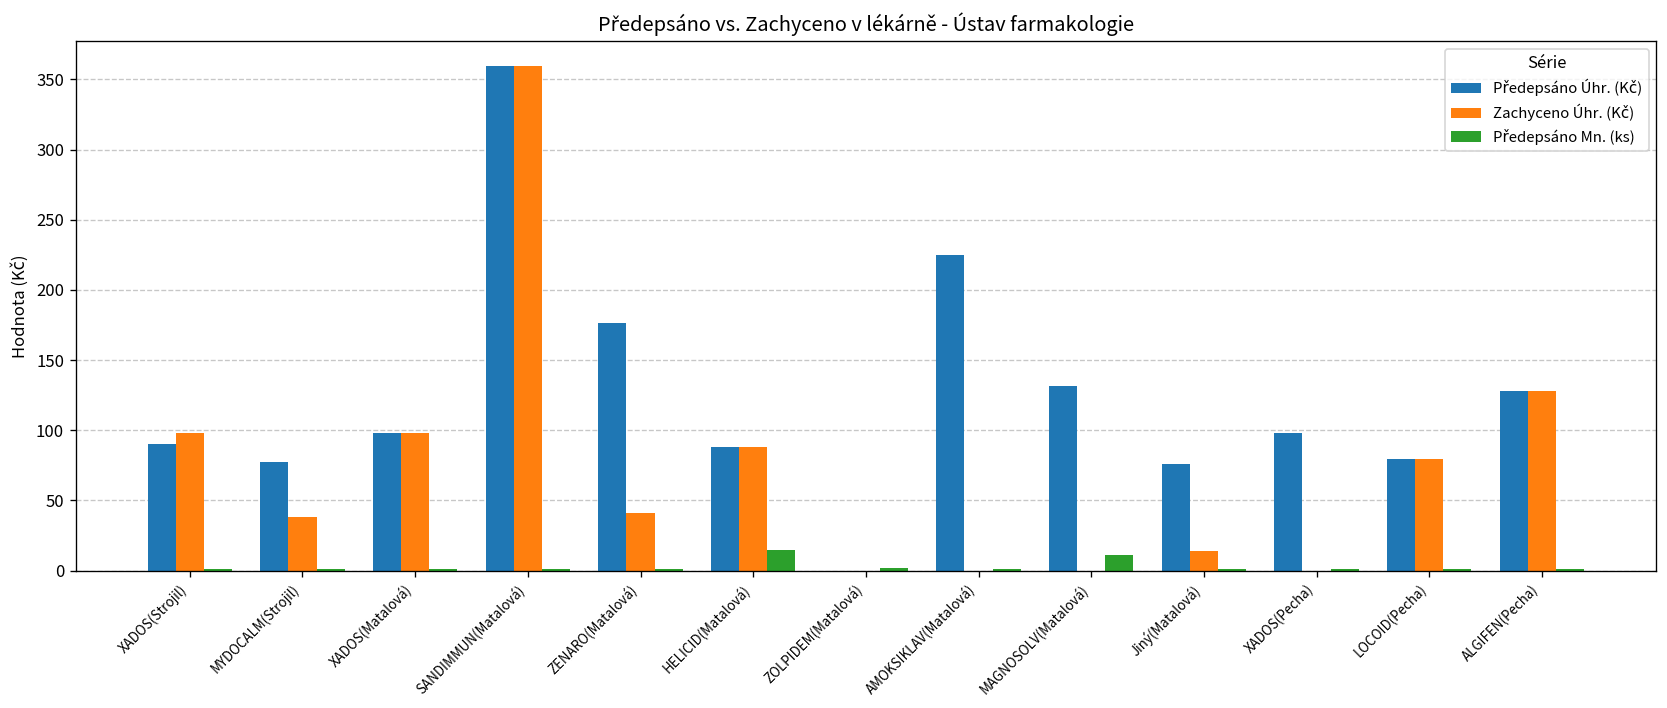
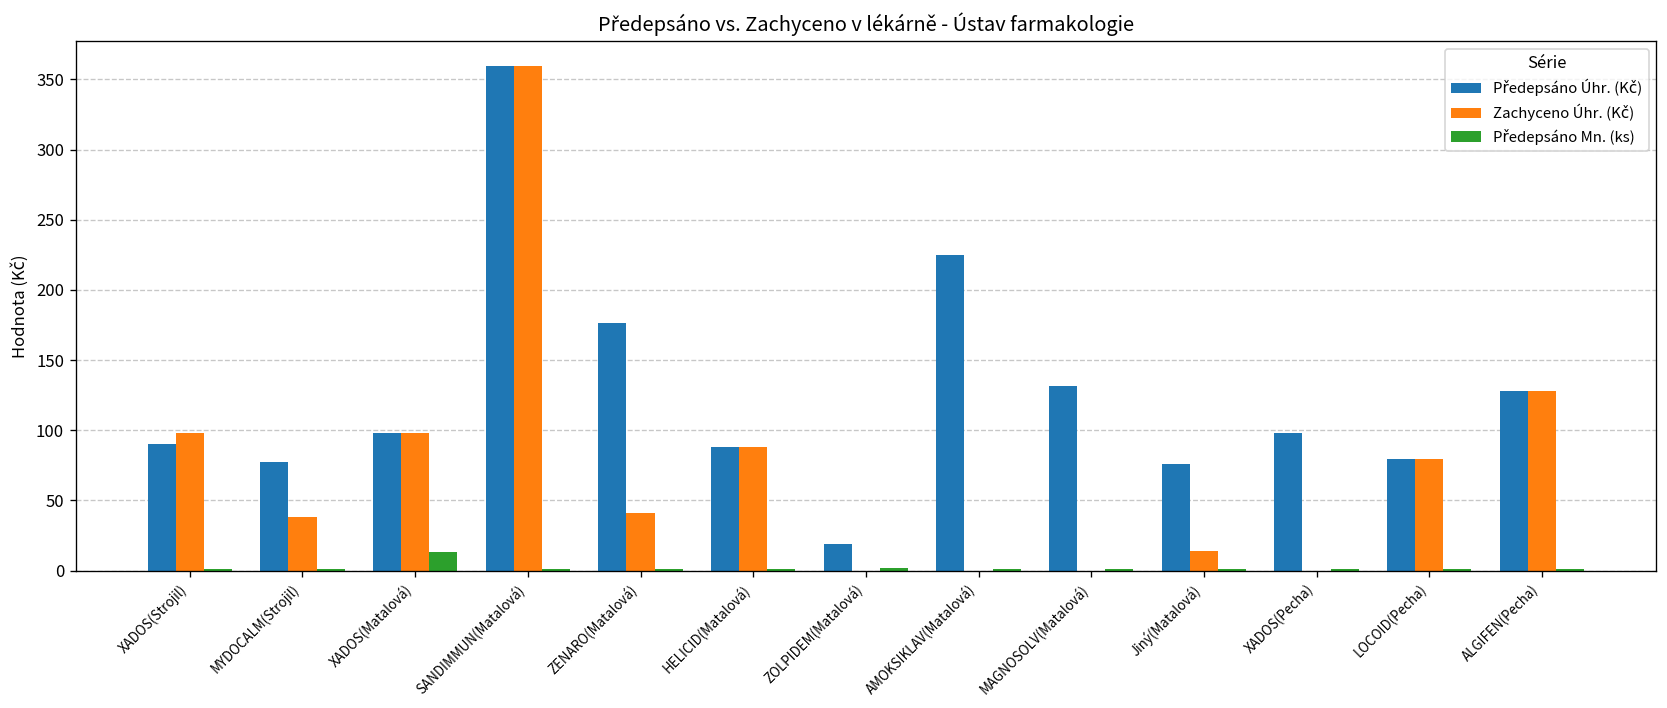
  {
    "Předepsáno Úhr. (Kč)": {
      "XADOS(Strojil)": 90,
      "MYDOCALM(Strojil)": 77,
      "XADOS(Matalová)": 98,
      "SANDIMMUN(Matalová)": 359,
      "ZENARO(Matalová)": 176,
      "HELICID(Matalová)": 88,
-     "ZOLPIDEM(Matalová)": 0,
+     "ZOLPIDEM(Matalová)": 19,
      "AMOKSIKLAV(Matalová)": 225,
      "MAGNOSOLV(Matalová)": 132,
      "Jiný(Matalová)": 76,
      "XADOS(Pecha)": 98,
      "LOCOID(Pecha)": 80,
      "ALGIFEN(Pecha)": 128
    },
    "Zachyceno Úhr. (Kč)": {
      "XADOS(Strojil)": 98,
      "MYDOCALM(Strojil)": 38,
      "XADOS(Matalová)": 98,
      "SANDIMMUN(Matalová)": 359,
      "ZENARO(Matalová)": 41,
      "HELICID(Matalová)": 88,
      "ZOLPIDEM(Matalová)": 0,
      "AMOKSIKLAV(Matalová)": 0,
      "MAGNOSOLV(Matalová)": 0,
      "Jiný(Matalová)": 14,
      "XADOS(Pecha)": 0,
      "LOCOID(Pecha)": 80,
      "ALGIFEN(Pecha)": 128
    },
    "Předepsáno Mn. (ks)": {
-     "XADOS(Matalová)": 1,
-     "HELICID(Matalová)": 15,
-     "MAGNOSOLV(Matalová)": 11
+     "XADOS(Matalová)": 13,
+     "HELICID(Matalová)": 1,
+     "MAGNOSOLV(Matalová)": 1
    }
  }
